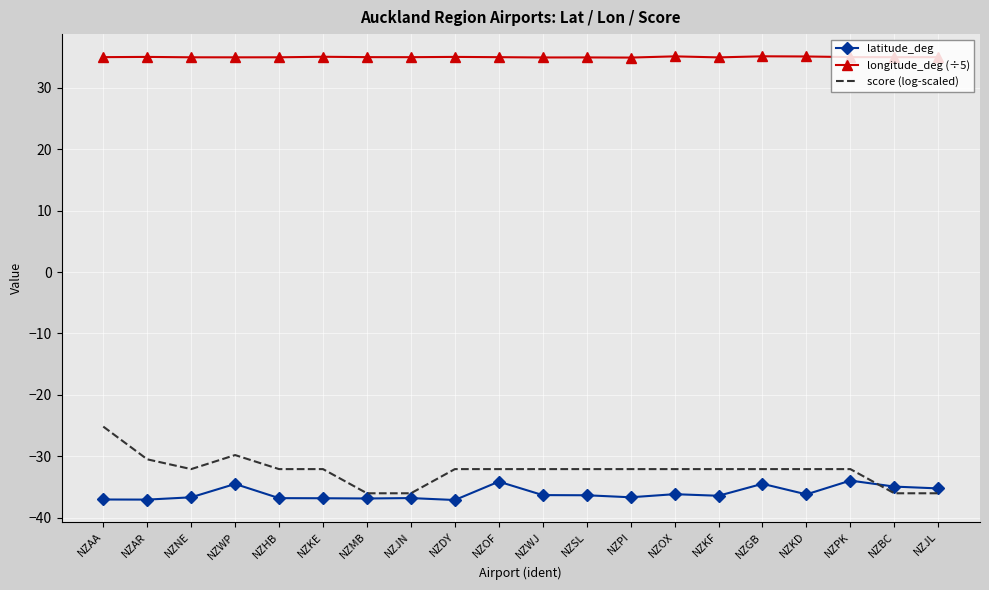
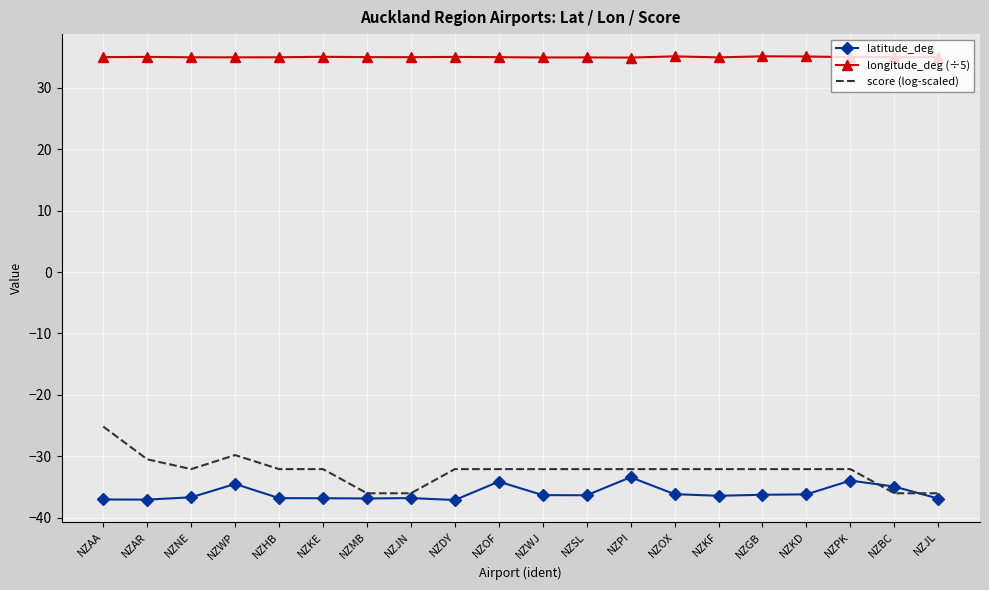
  {
    "latitude_deg": {
      "NZAA": -37,
      "NZAR": -37,
      "NZNE": -37,
      "NZWP": -34,
      "NZHB": -37,
      "NZKE": -37,
      "NZMB": -37,
      "NZJN": -37,
      "NZDY": -37,
      "NZOF": -34,
      "NZWJ": -36,
      "NZSL": -36,
-     "NZPI": -37,
+     "NZPI": -33,
      "NZOX": -36,
      "NZKF": -36,
-     "NZGB": -34,
+     "NZGB": -36,
      "NZKD": -36,
      "NZPK": -34,
      "NZBC": -35,
-     "NZJL": -35
+     "NZJL": -37
    },
    "longitude_deg (÷5)": {
      "NZAA": 35,
      "NZAR": 35,
      "NZNE": 35,
      "NZWP": 35,
      "NZHB": 35,
      "NZKE": 35,
      "NZMB": 35,
      "NZJN": 35,
      "NZDY": 35,
      "NZOF": 35,
      "NZWJ": 35,
      "NZSL": 35,
      "NZPI": 35,
      "NZOX": 35,
      "NZKF": 35,
      "NZGB": 35,
      "NZKD": 35
    },
    "score (log-scaled)": {
      "NZAA": -25,
      "NZAR": -30,
      "NZNE": -32,
      "NZWP": -30,
      "NZHB": -32,
      "NZKE": -32,
      "NZMB": -36,
      "NZJN": -36,
      "NZDY": -32,
      "NZOF": -32,
      "NZWJ": -32,
      "NZSL": -32,
      "NZPI": -32,
      "NZOX": -32,
      "NZKF": -32,
      "NZGB": -32,
      "NZKD": -32,
      "NZPK": -32,
      "NZBC": -36,
      "NZJL": -36
    }
  }
